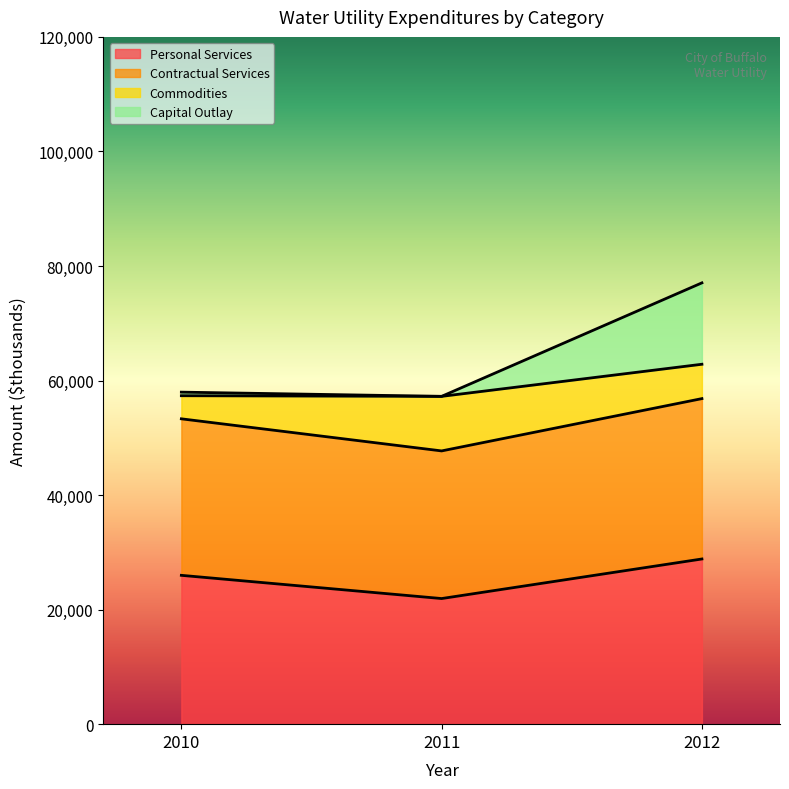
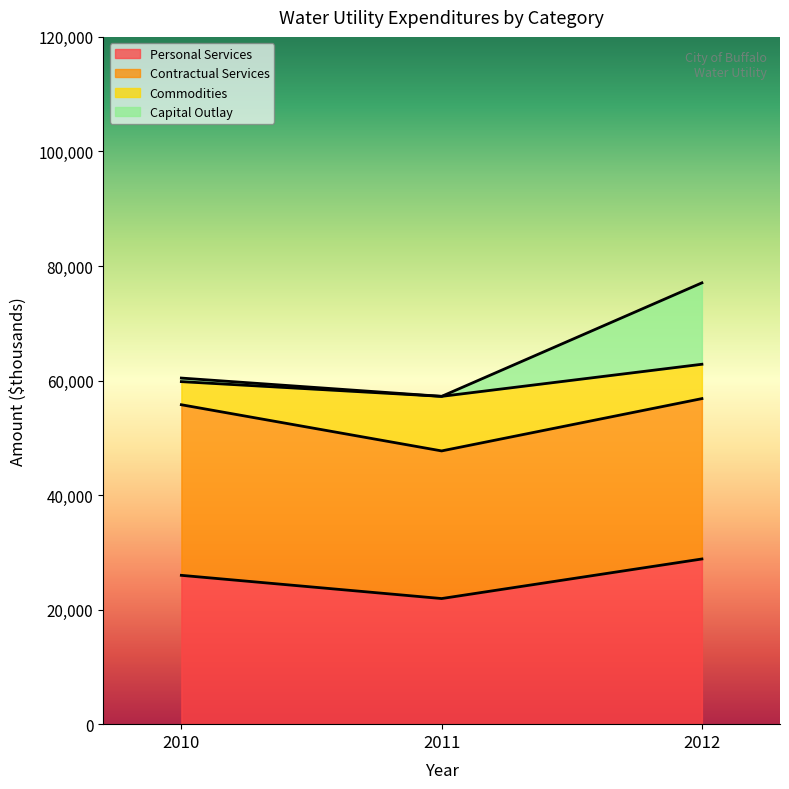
  {
    "Personal Services": {
      "2010": "26,000",
      "2011": "22,000",
      "2012": "29,000"
    },
    "Contractual Services": {
-     "2010": "27,000",
+     "2010": "30,000",
      "2011": "26,000",
      "2012": "28,000"
    },
    "Commodities": {
      "2010": "4,000",
      "2012": "6,000"
    },
    "Capital Outlay": {
      "2010": "1,000",
      "2012": "14,000"
    }
  }
